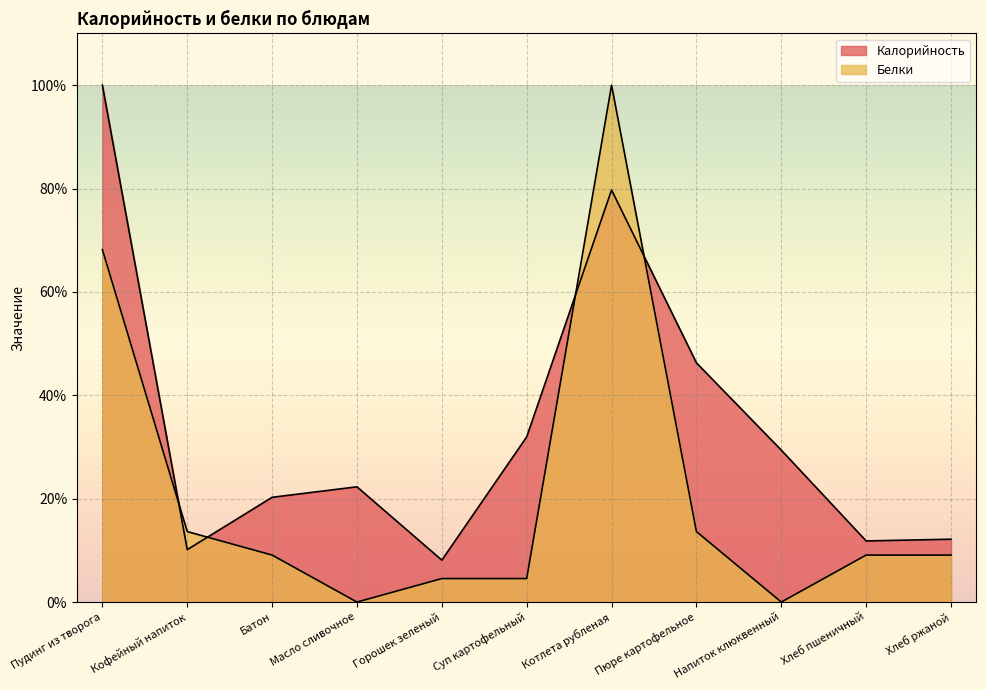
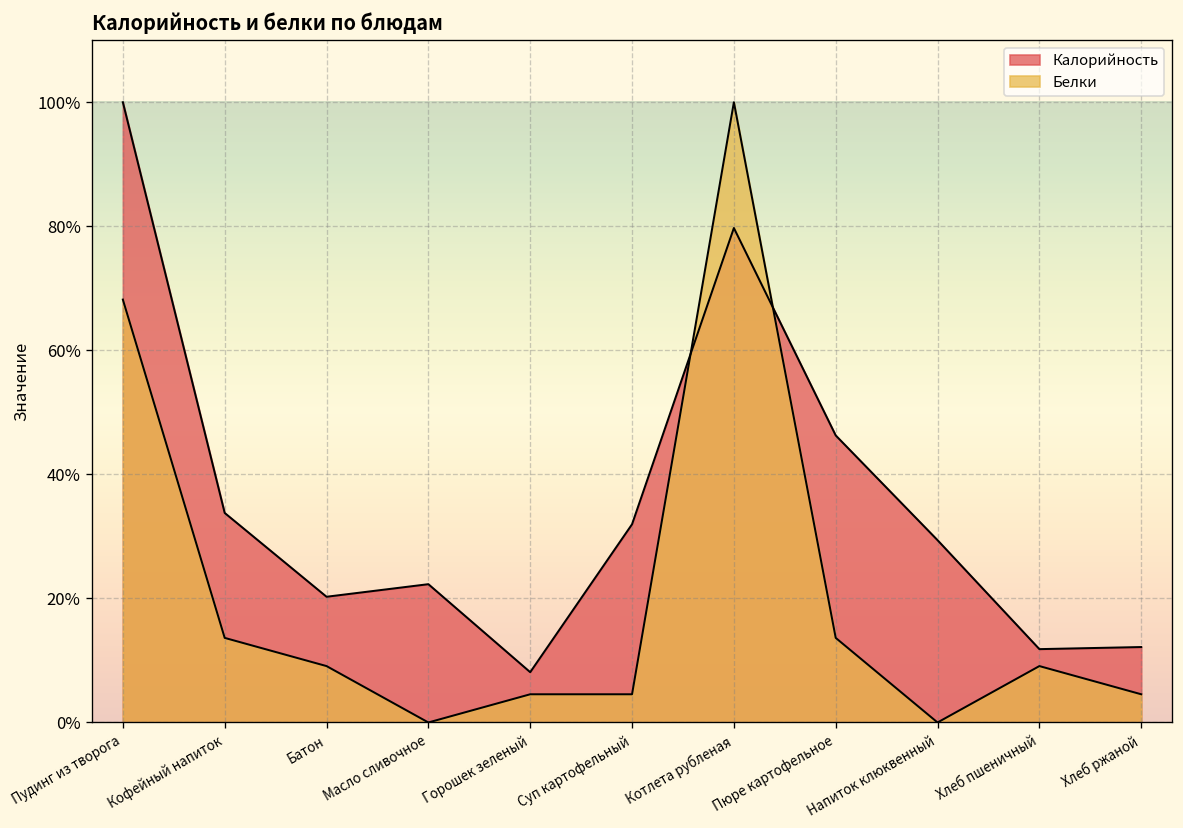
  {
    "Калорийность": {
      "Пудинг из творога": "100%",
-     "Кофейный напиток": "10%",
+     "Кофейный напиток": "34%",
      "Батон": "20%",
      "Масло сливочное": "22%",
      "Горошек зеленый": "8%",
      "Суп картофельный": "32%",
      "Котлета рубленая": "80%",
      "Пюре картофельное": "46%",
      "Напиток клюквенный": "29%",
      "Хлеб пшеничный": "12%",
      "Хлеб ржаной": "12%"
    },
    "Белки": {
      "Пудинг из творога": "68%",
      "Кофейный напиток": "14%",
      "Батон": "9%",
      "Масло сливочное": "0%",
      "Горошек зеленый": "5%",
      "Суп картофельный": "5%",
      "Котлета рубленая": "100%",
      "Пюре картофельное": "14%",
      "Напиток клюквенный": "0%",
      "Хлеб пшеничный": "9%",
-     "Хлеб ржаной": "9%"
+     "Хлеб ржаной": "5%"
    }
  }
